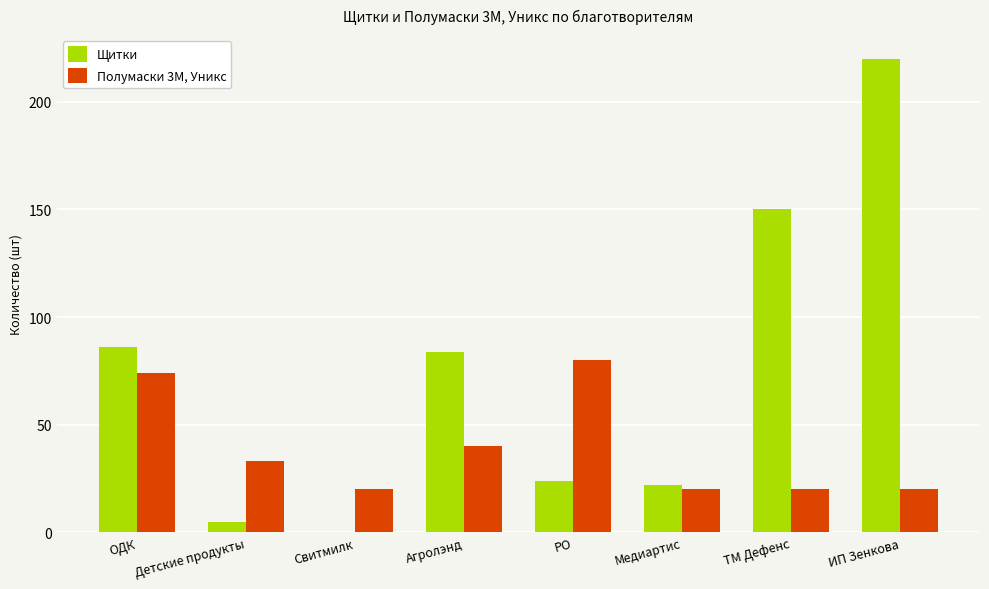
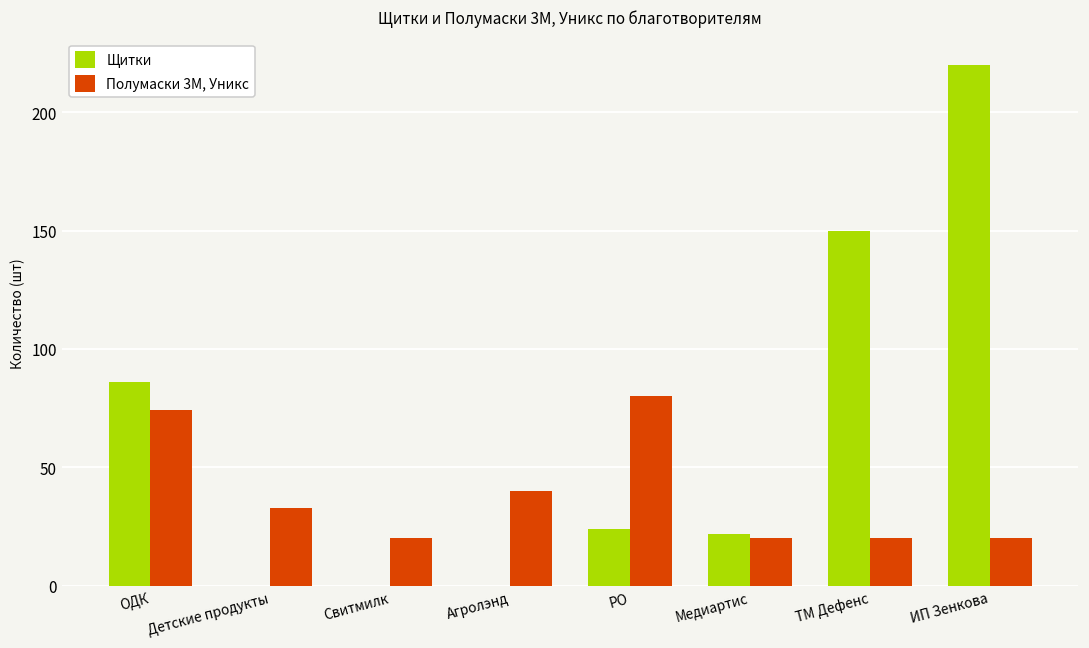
  {
    "Щитки": {
      "ОДК": 86,
-     "Детские продукты": 5,
+     "Детские продукты": 0,
      "Свитмилк": 0,
-     "Агролэнд": 84,
+     "Агролэнд": 0,
      "РО": 24,
      "Медиартис": 22,
      "ТМ Дефенс": 150,
      "ИП Зенкова": 220
    },
    "Полумаски 3М, Уникс": {
      "ОДК": 74,
      "Детские продукты": 33,
      "Свитмилк": 20,
      "Агролэнд": 40,
      "РО": 80,
      "Медиартис": 20,
      "ТМ Дефенс": 20,
      "ИП Зенкова": 20
    }
  }
